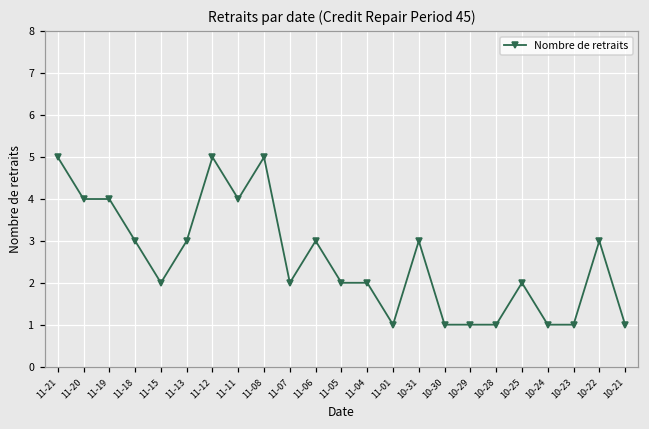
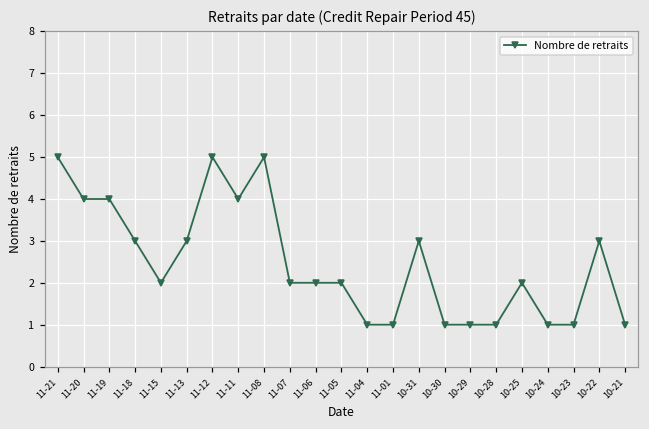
  {
    "11-21": 5,
    "11-20": 4,
    "11-19": 4,
    "11-18": 3,
    "11-15": 2,
    "11-13": 3,
    "11-12": 5,
    "11-11": 4,
    "11-08": 5,
    "11-07": 2,
-   "11-06": 3,
+   "11-06": 2,
    "11-05": 2,
-   "11-04": 2,
+   "11-04": 1,
    "11-01": 1,
    "10-31": 3,
    "10-30": 1,
    "10-29": 1,
    "10-28": 1,
    "10-25": 2,
    "10-24": 1,
    "10-23": 1,
    "10-22": 3,
    "10-21": 1
  }
